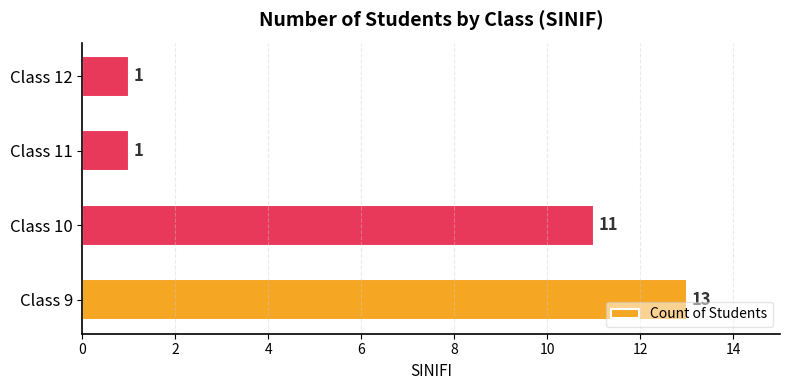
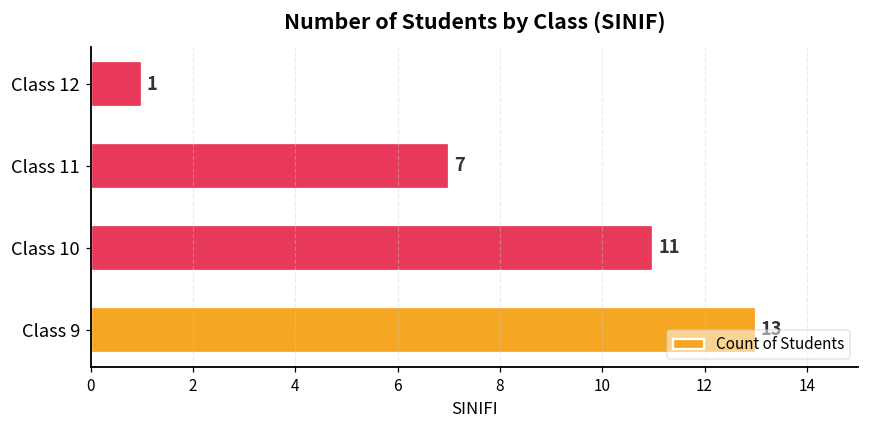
  {
    "Class 12": 1,
-   "Class 11": 1,
+   "Class 11": 7,
    "Class 10": 11
  }
